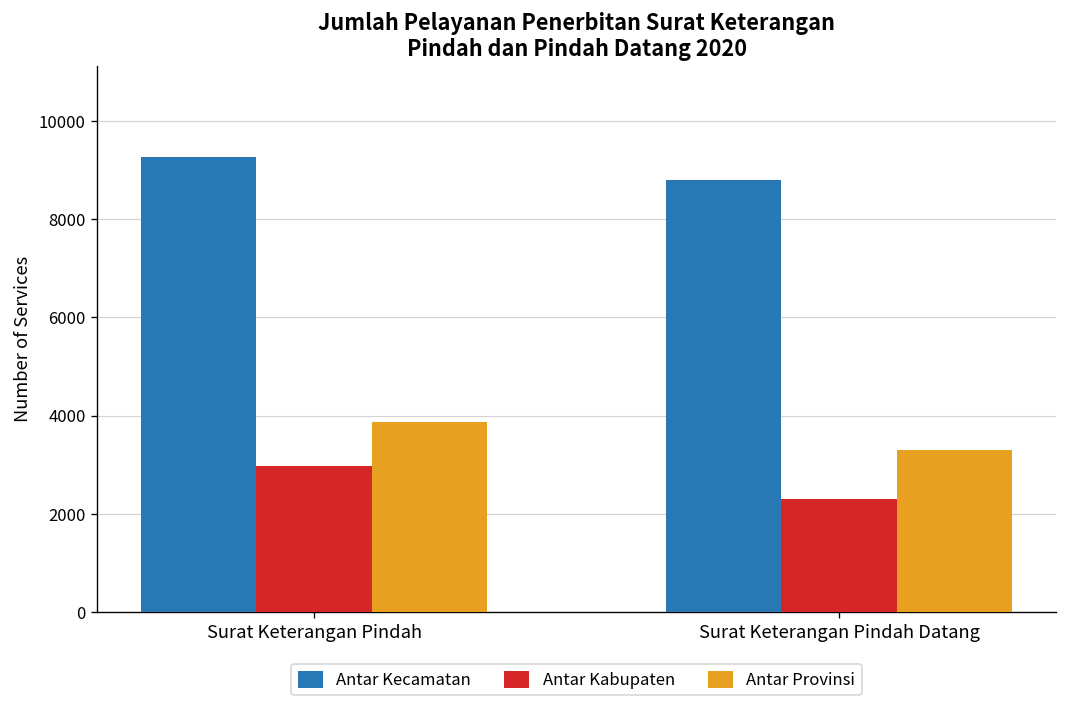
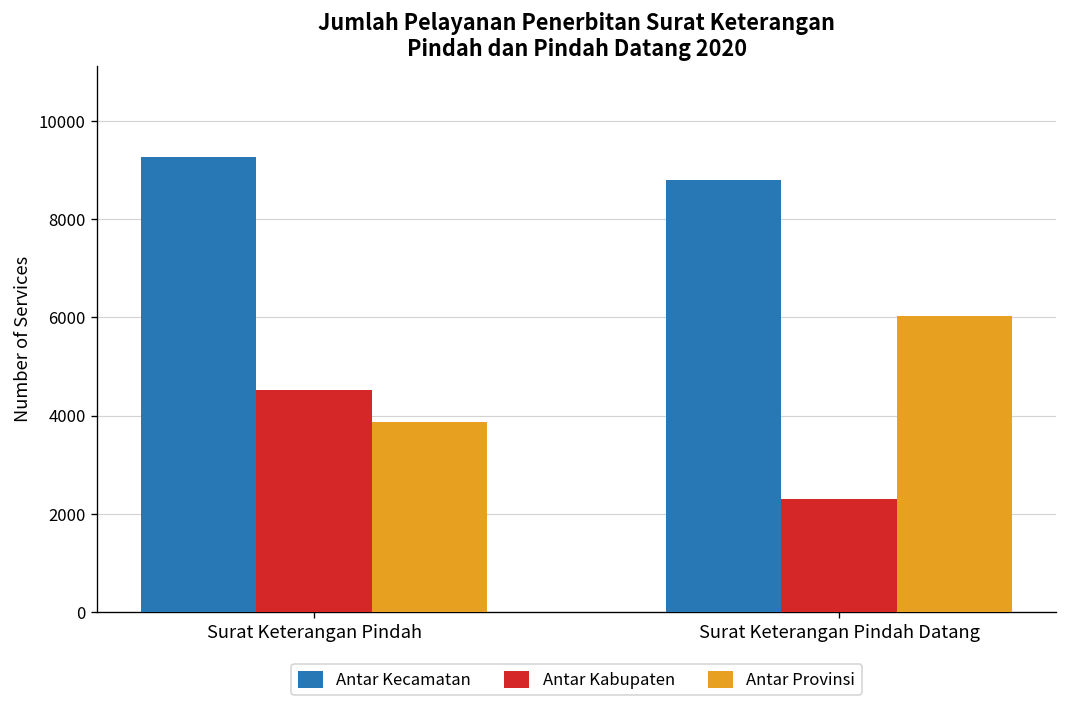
  {
    "Antar Kecamatan": {
      "Surat Keterangan Pindah": 9300,
      "Surat Keterangan Pindah Datang": 8800
    },
    "Antar Kabupaten": {
-     "Surat Keterangan Pindah": 3000,
+     "Surat Keterangan Pindah": 4500,
      "Surat Keterangan Pindah Datang": 2300
    },
    "Antar Provinsi": {
      "Surat Keterangan Pindah": 3900,
-     "Surat Keterangan Pindah Datang": 3300
+     "Surat Keterangan Pindah Datang": 6000
    }
  }
